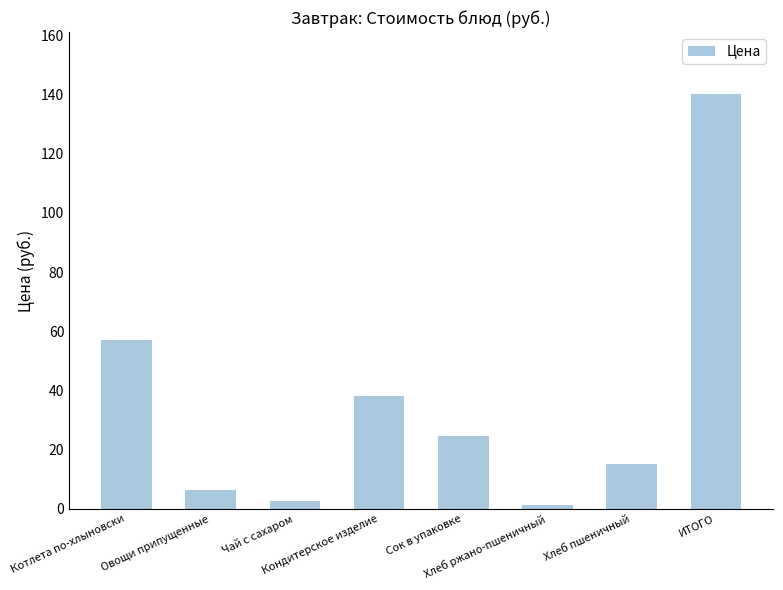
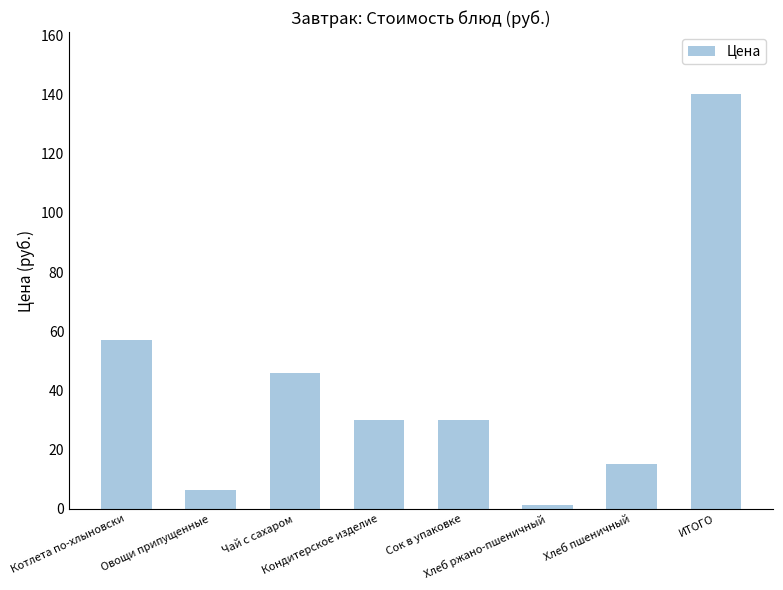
  {
    "Котлета по-хлыновски": 57,
    "Овощи припущенные": 6,
-   "Чай с сахаром": 3,
-   "Кондитерское изделие": 38,
-   "Сок в упаковке": 25,
+   "Чай с сахаром": 46,
+   "Кондитерское изделие": 30,
+   "Сок в упаковке": 30,
    "Хлеб ржано-пшеничный": 1,
    "Хлеб пшеничный": 15,
    "ИТОГО": 140
  }
